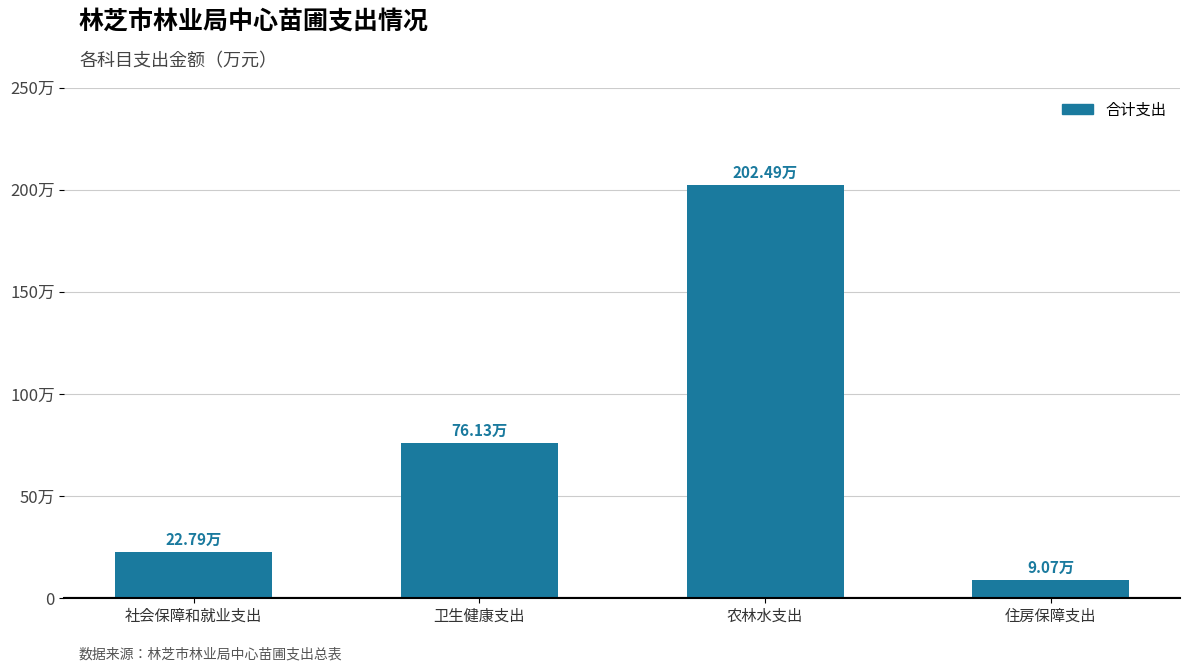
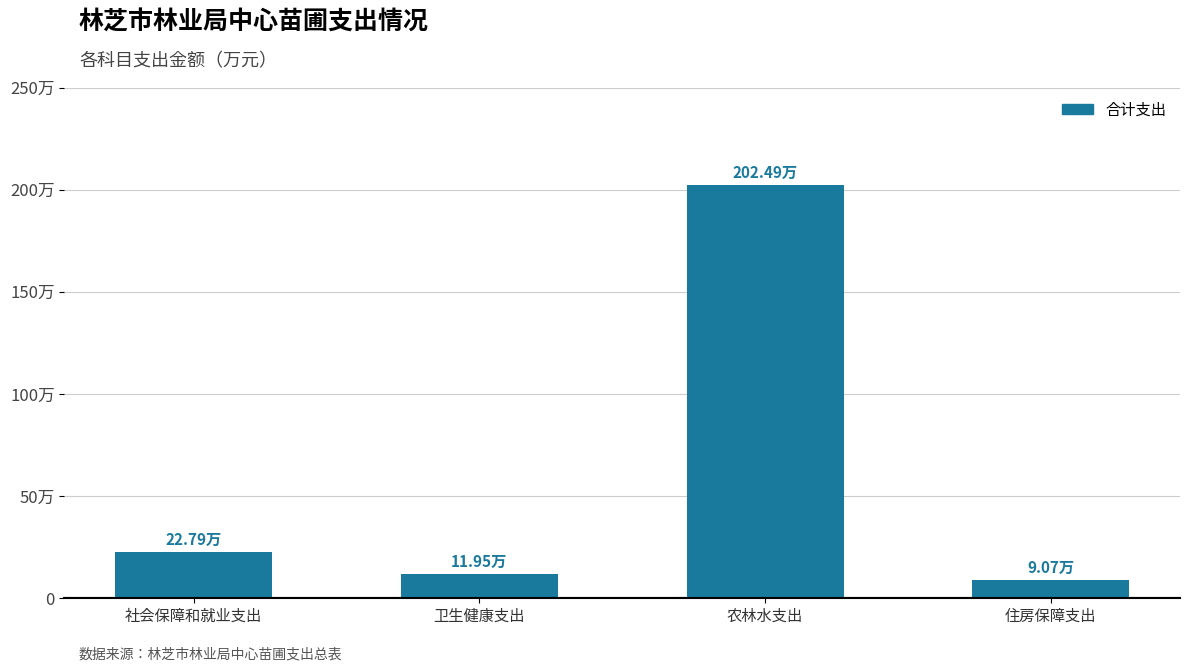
  {
    "社会保障和就业支出": "22.79万",
-   "卫生健康支出": "76.13万",
+   "卫生健康支出": "11.95万",
    "农林水支出": "202.49万",
    "住房保障支出": "9.07万"
  }
